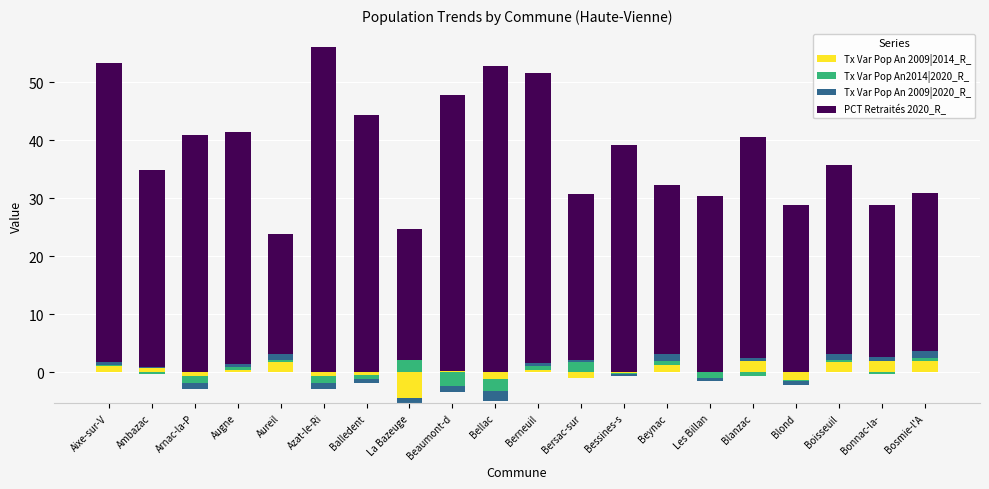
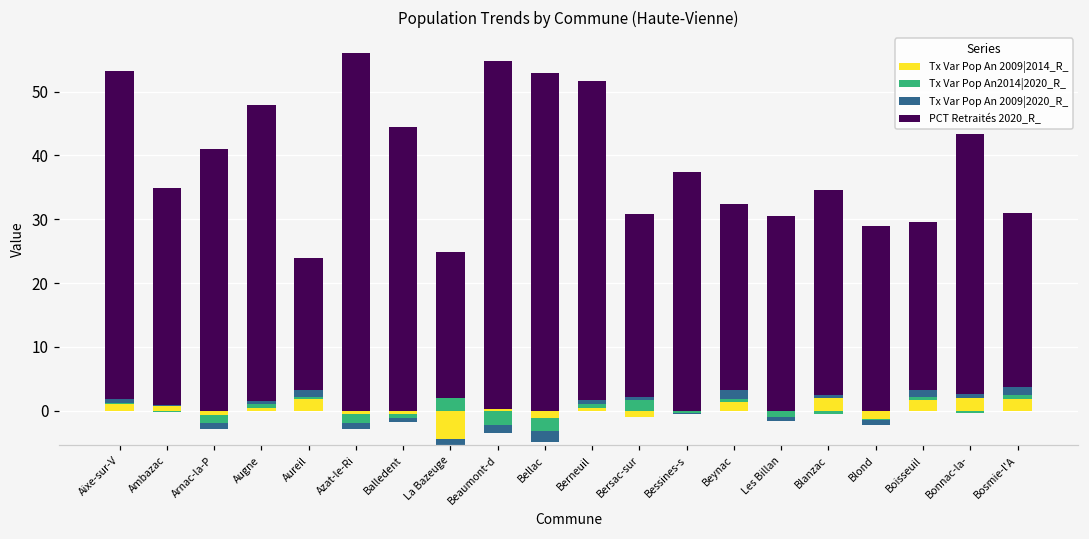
  {
    "PCT Retraités 2020_R_": {
      "Aixe-sur-V": 51,
      "Ambazac": 34,
      "Arnac-la-P": 41,
-     "Augne": 40,
+     "Augne": 46,
      "Aureil": 21,
      "Azat-le-Ri": 56,
      "Balledent": 44,
      "La Bazeuge": 23,
-     "Beaumont-d": 48,
+     "Beaumont-d": 55,
      "Bellac": 53,
      "Berneuil": 50,
      "Bersac-sur": 29,
-     "Bessines-s": 39,
+     "Bessines-s": 37,
      "Beynac": 29,
      "Les Billan": 30,
-     "Blanzac": 38,
+     "Blanzac": 32,
      "Blond": 29,
-     "Boisseuil": 33,
-     "Bonnac-la-": 26,
+     "Boisseuil": 26,
+     "Bonnac-la-": 41,
      "Bosmie-l'A": 27
    }
  }
